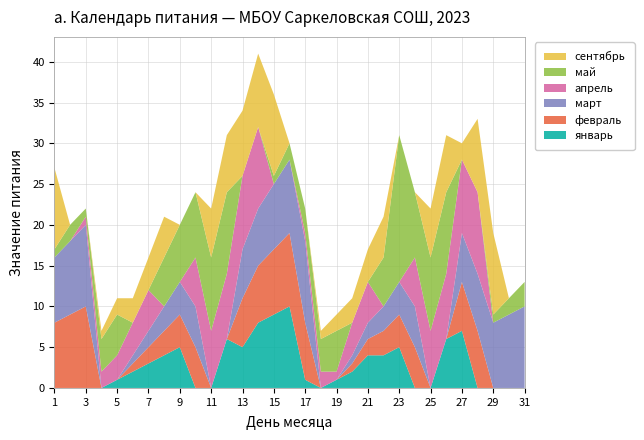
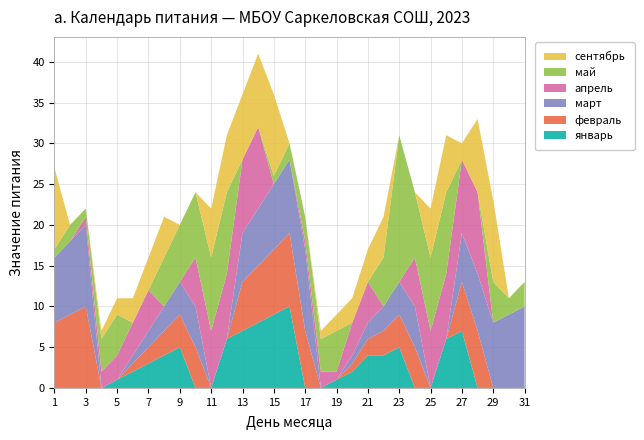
  {
    "январь": {
      "1": 0,
      "3": 0,
      "7": 3,
      "9": 5,
-     "13": 5,
+     "13": 7,
      "15": 9,
-     "17": 1,
+     "17": 0,
      "21": 4,
      "23": 5,
      "27": 7
    },
    "февраль": {
      "1": 8,
      "3": 10,
      "7": 2,
      "9": 4,
      "13": 6,
      "15": 8,
      "17": 7,
      "21": 2,
      "23": 4,
      "27": 6
    },
    "март": {
      "3": 10,
      "7": 2,
      "13": 6,
      "17": 10,
      "21": 2,
      "27": 6
    },
    "апрель": {
      "3": 1,
      "5": 3,
      "11": 7,
      "17": 1,
      "19": 1,
      "25": 7
    },
    "май": {
      "1": 1,
      "5": 5,
      "11": 9,
      "15": 1,
      "19": 5,
      "25": 9,
-     "29": 1
+     "29": 5
    },
    "сентябрь": {
      "1": 10,
      "5": 2,
      "7": 4,
      "11": 6,
      "13": 8,
      "15": 10,
      "19": 2,
      "21": 4,
      "25": 6,
      "27": 2,
      "29": 10
    }
  }
